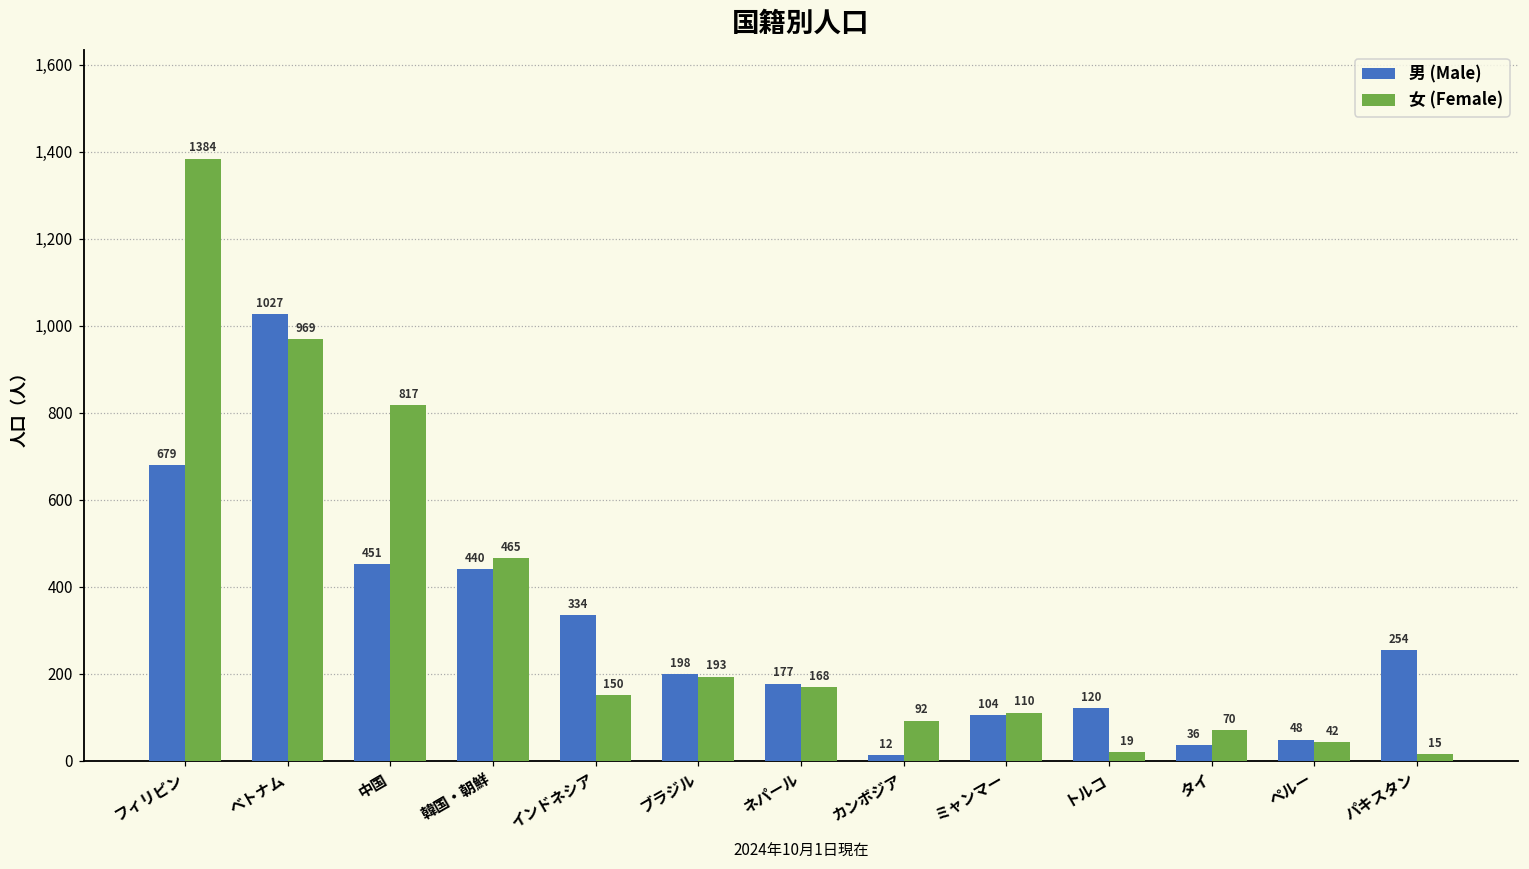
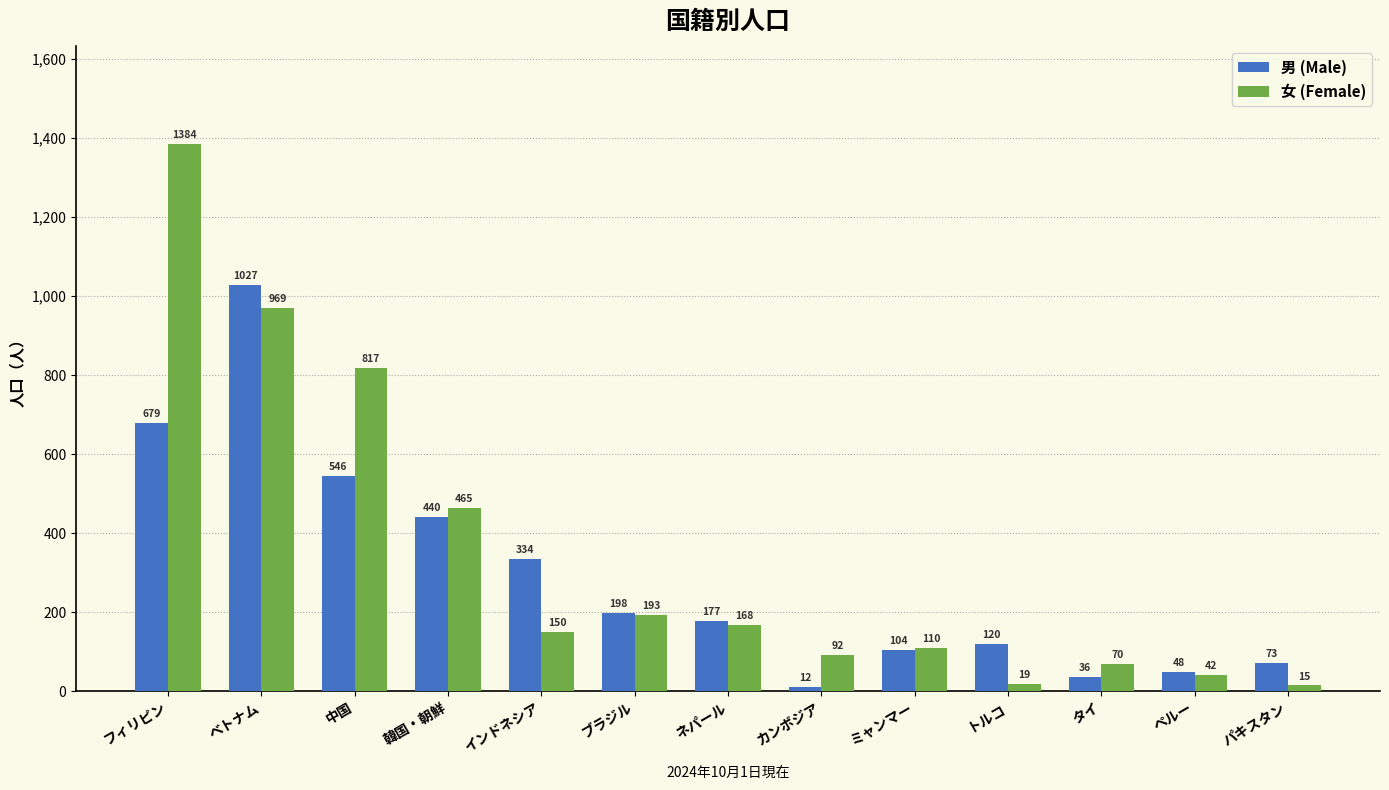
  {
    "男 (Male)": {
      "フィリピン": 679,
      "ベトナム": 1027,
-     "中国": 451,
+     "中国": 546,
      "韓国・朝鮮": 440,
      "インドネシア": 334,
      "ブラジル": 198,
      "ネパール": 177,
      "カンボジア": 12,
      "ミャンマー": 104,
      "トルコ": 120,
      "タイ": 36,
      "ペルー": 48,
-     "パキスタン": 254
+     "パキスタン": 73
    },
    "女 (Female)": {
      "フィリピン": 1384,
      "ベトナム": 969,
      "中国": 817,
      "韓国・朝鮮": 465,
      "インドネシア": 150,
      "ブラジル": 193,
      "ネパール": 168,
      "カンボジア": 92,
      "ミャンマー": 110,
      "トルコ": 19,
      "タイ": 70,
      "ペルー": 42,
      "パキスタン": 15
    }
  }
